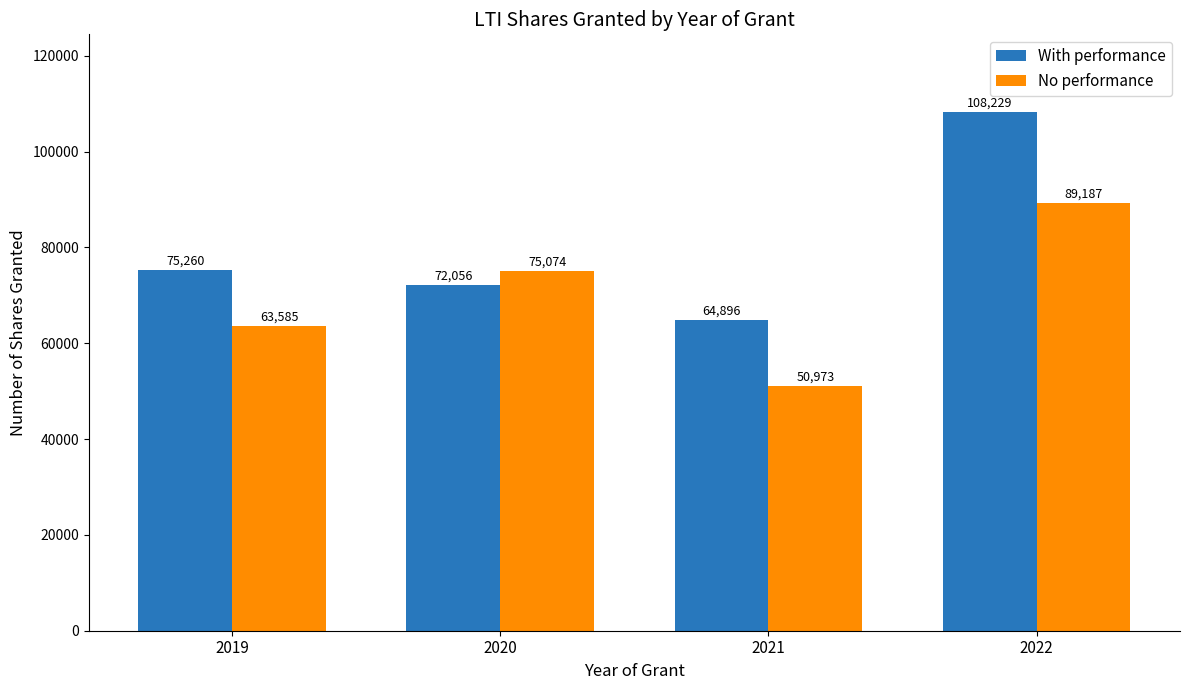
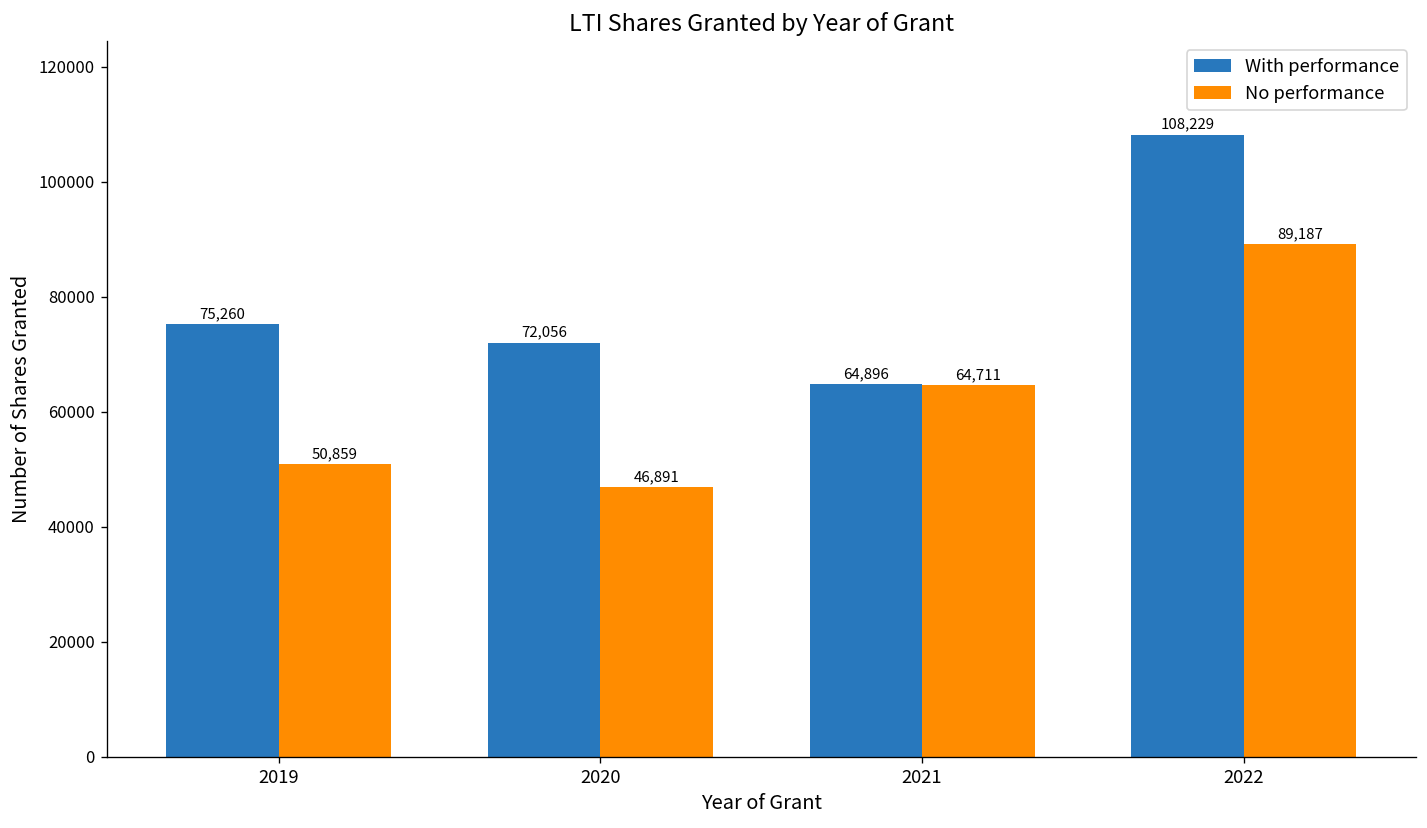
  {
    "With performance": {
      "2019": "75,260",
      "2020": "72,056",
      "2021": "64,896",
      "2022": "108,229"
    },
    "No performance": {
-     "2019": "63,585",
-     "2020": "75,074",
-     "2021": "50,973",
+     "2019": "50,859",
+     "2020": "46,891",
+     "2021": "64,711",
      "2022": "89,187"
    }
  }
